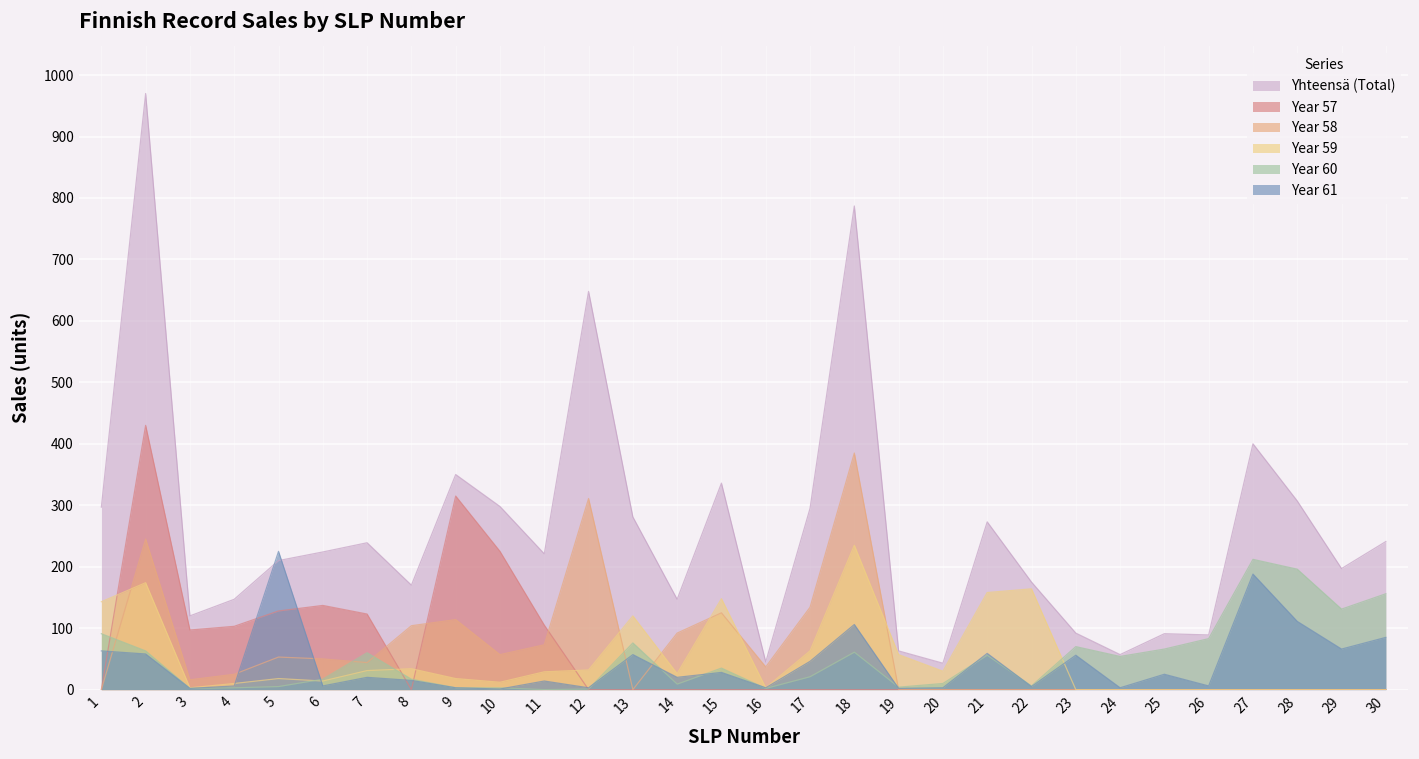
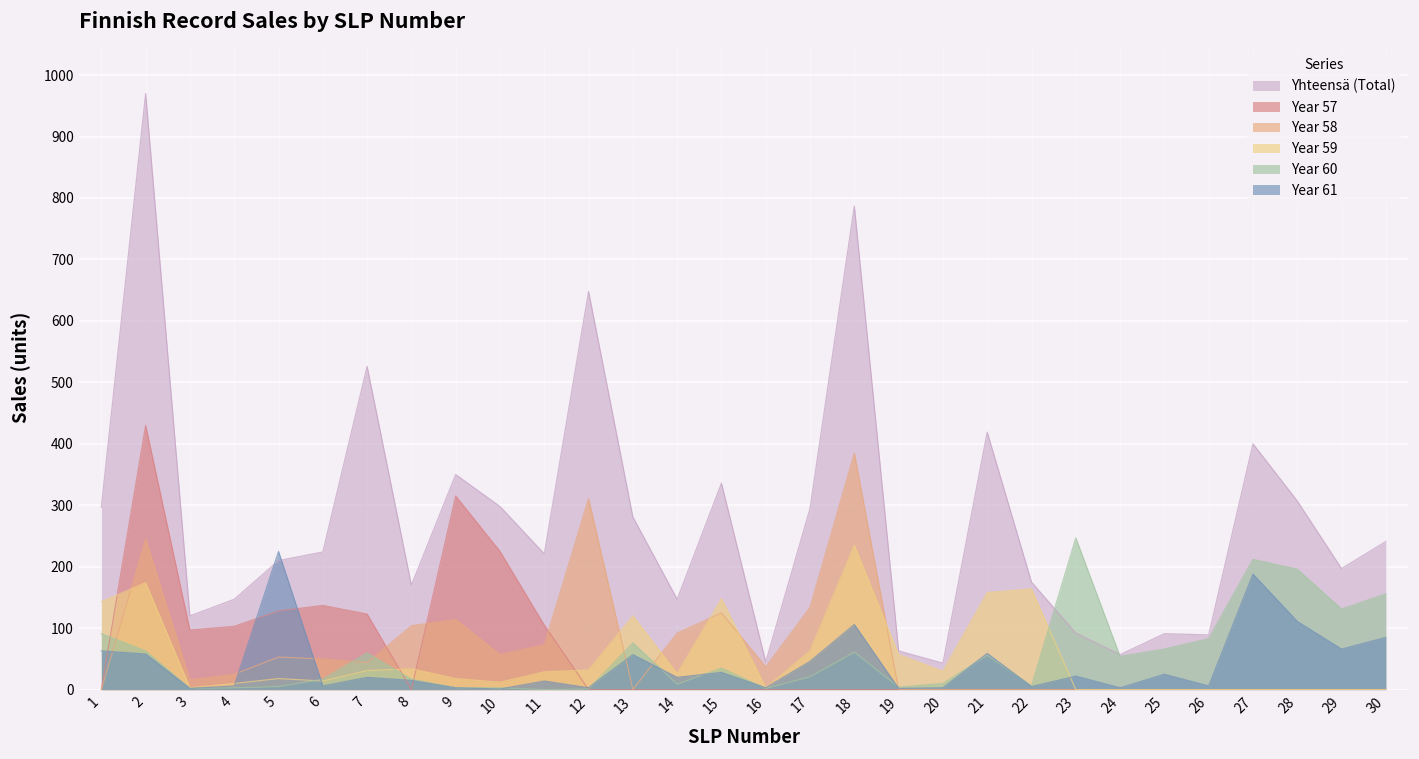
  {
    "Yhteensä (Total)": {
      "1": 300,
      "2": 970,
      "3": 120,
      "4": 150,
      "5": 210,
      "6": 220,
-     "7": 240,
+     "7": 530,
      "8": 170,
      "9": 350,
      "10": 300,
      "11": 220,
      "12": 650,
      "13": 280,
      "14": 150,
      "15": 340,
      "16": 50,
      "17": 300,
      "18": 790,
      "19": 60,
      "20": 40,
-     "21": 270,
+     "21": 420,
      "22": 180,
      "23": 90,
      "25": 90,
      "26": 90,
      "27": 400,
      "28": 310,
      "29": 200,
      "30": 240
    },
    "Year 60": {
      "1": 90,
      "2": 60,
      "5": 10,
      "7": 60,
      "11": 0,
      "13": 80,
      "14": 10,
      "15": 40,
      "17": 20,
      "18": 60,
      "20": 10,
-     "23": 70,
+     "23": 250,
      "25": 70,
      "26": 80,
      "27": 210,
      "28": 200,
      "29": 130,
      "30": 160
    },
    "Year 61": {
      "1": 60,
      "2": 60,
      "5": 230,
      "6": 10,
      "7": 20,
      "11": 10,
      "13": 60,
      "14": 20,
      "15": 30,
      "17": 50,
      "18": 110,
-     "23": 60,
+     "23": 20,
      "25": 30,
      "26": 10,
      "27": 190,
      "28": 110,
      "29": 70,
      "30": 90
    }
  }
